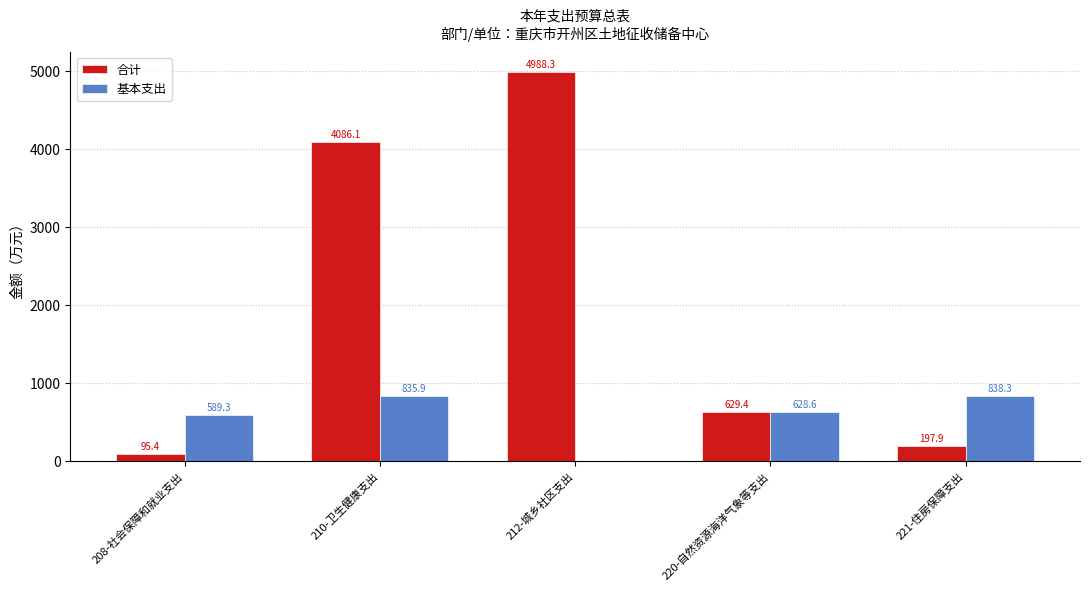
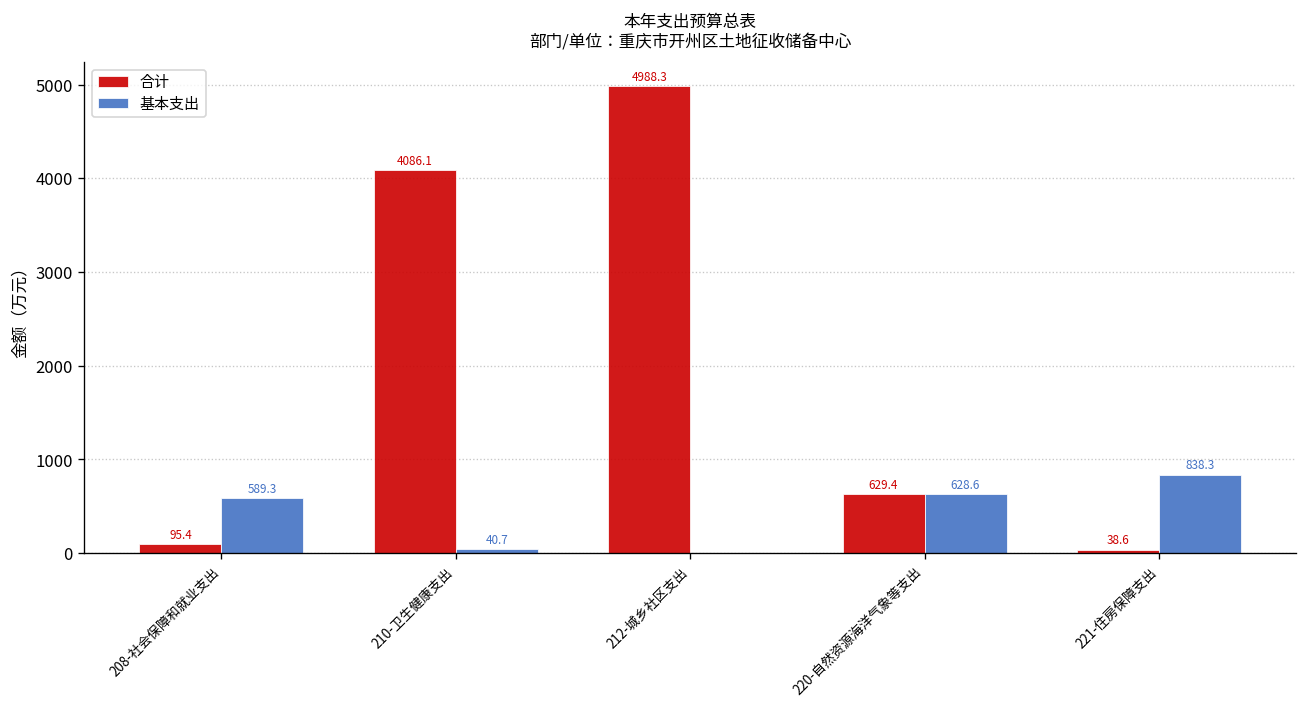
  {
    "合计": {
      "208-社会保障和就业支出": 95.4,
      "210-卫生健康支出": 4086.1,
      "212-城乡社区支出": 4988.3,
      "220-自然资源海洋气象等支出": 629.4,
-     "221-住房保障支出": 197.9
+     "221-住房保障支出": 38.6
    },
    "基本支出": {
      "208-社会保障和就业支出": 589.3,
-     "210-卫生健康支出": 835.9,
+     "210-卫生健康支出": 40.7,
      "220-自然资源海洋气象等支出": 628.6,
      "221-住房保障支出": 838.3
    }
  }
